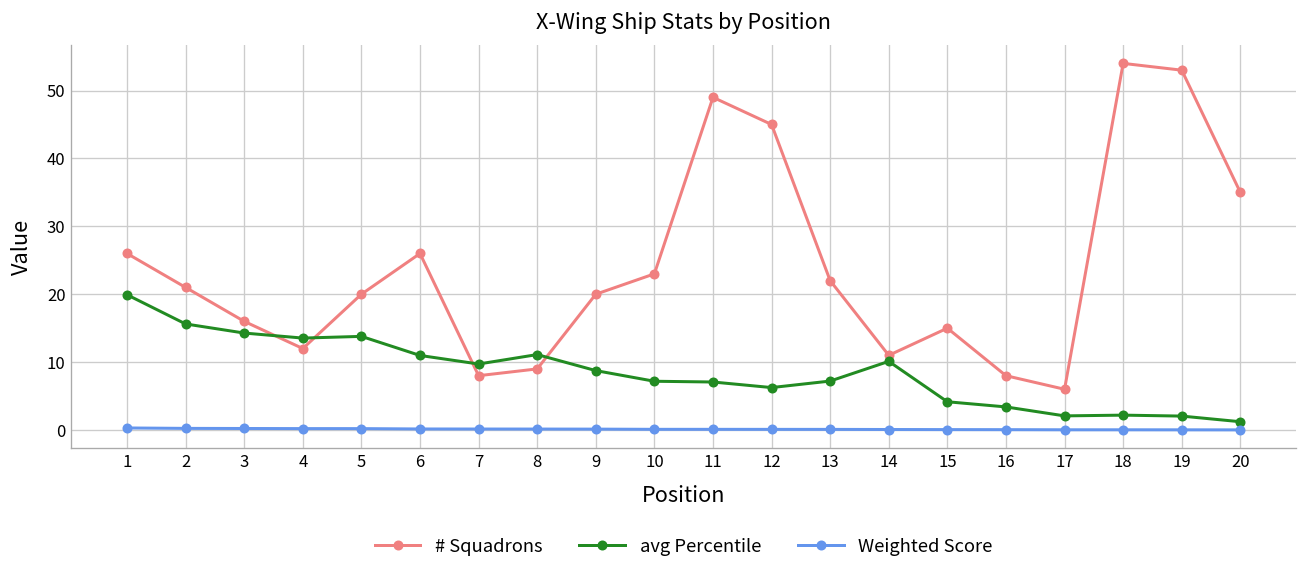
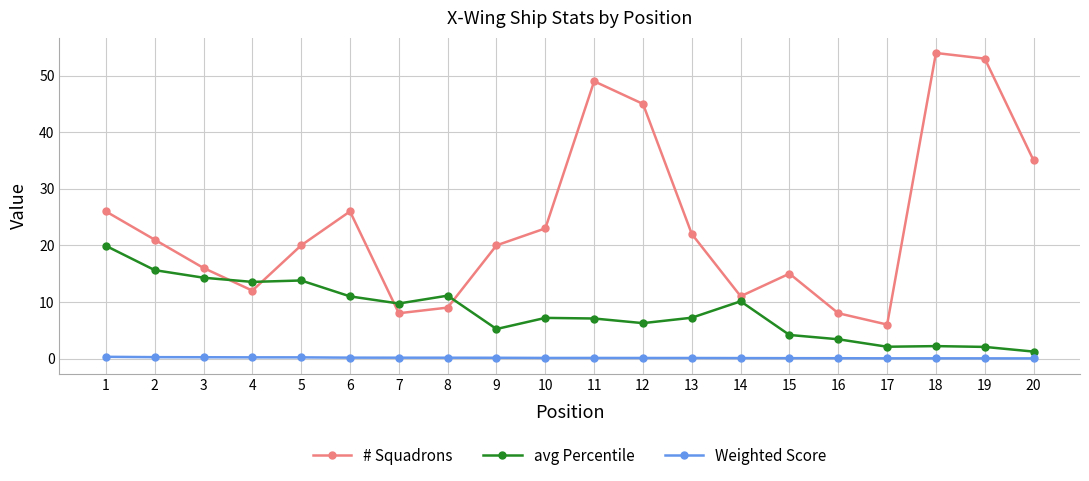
  {
    "# Squadrons": {
      "1": 26,
      "2": 21,
      "3": 16,
      "4": 12,
      "5": 20,
      "6": 26,
      "7": 8,
      "8": 9,
      "9": 20,
      "10": 23,
      "11": 49,
      "12": 45,
      "13": 22,
      "14": 11,
      "15": 15,
      "16": 8,
      "17": 6,
      "18": 54,
      "19": 53,
      "20": 35
    },
    "avg Percentile": {
      "1": 20,
      "2": 16,
      "3": 14,
      "4": 14,
      "5": 14,
      "6": 11,
      "7": 10,
      "8": 11,
-     "9": 9,
+     "9": 5,
      "10": 7,
      "11": 7,
      "12": 6,
      "13": 7,
      "14": 10,
      "15": 4,
      "16": 3,
      "17": 2,
      "18": 2,
      "19": 2,
      "20": 1
    },
    "Weighted Score": {
      "1": 0,
      "2": 0,
      "3": 0,
      "4": 0,
      "5": 0,
      "6": 0,
      "7": 0,
      "8": 0,
      "9": 0,
      "10": 0,
      "11": 0,
      "12": 0,
      "13": 0,
      "14": 0,
      "15": 0,
      "16": 0,
      "17": 0,
      "18": 0,
      "19": 0,
      "20": 0
    }
  }
